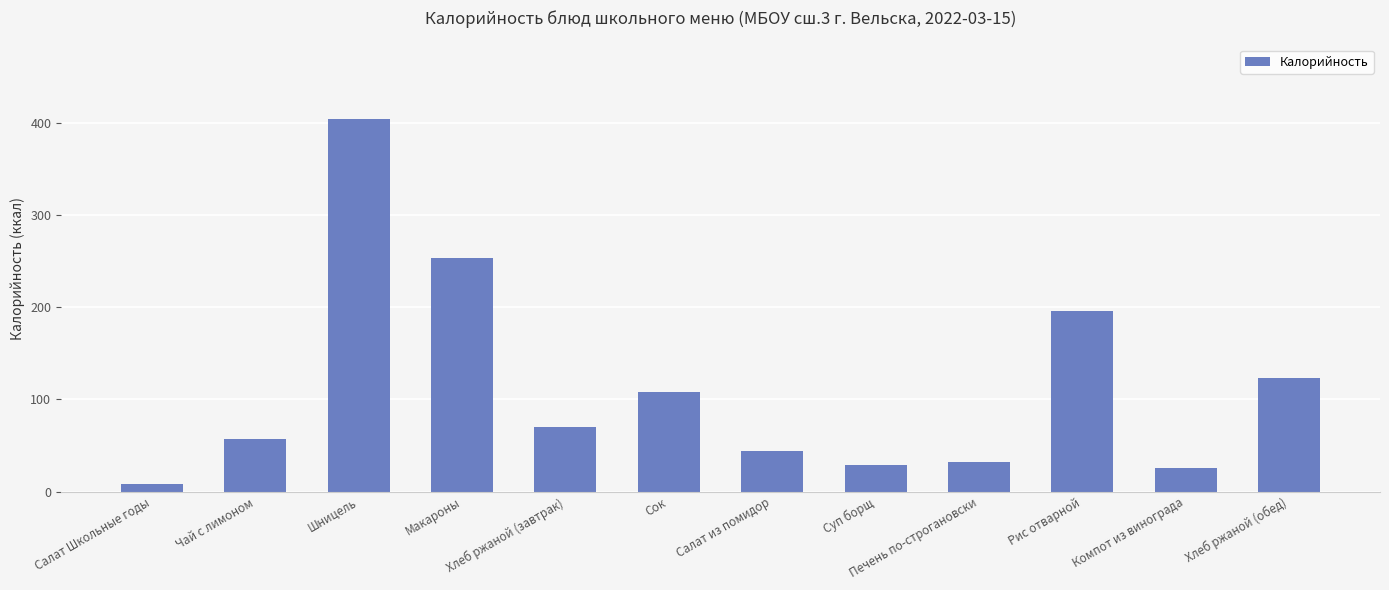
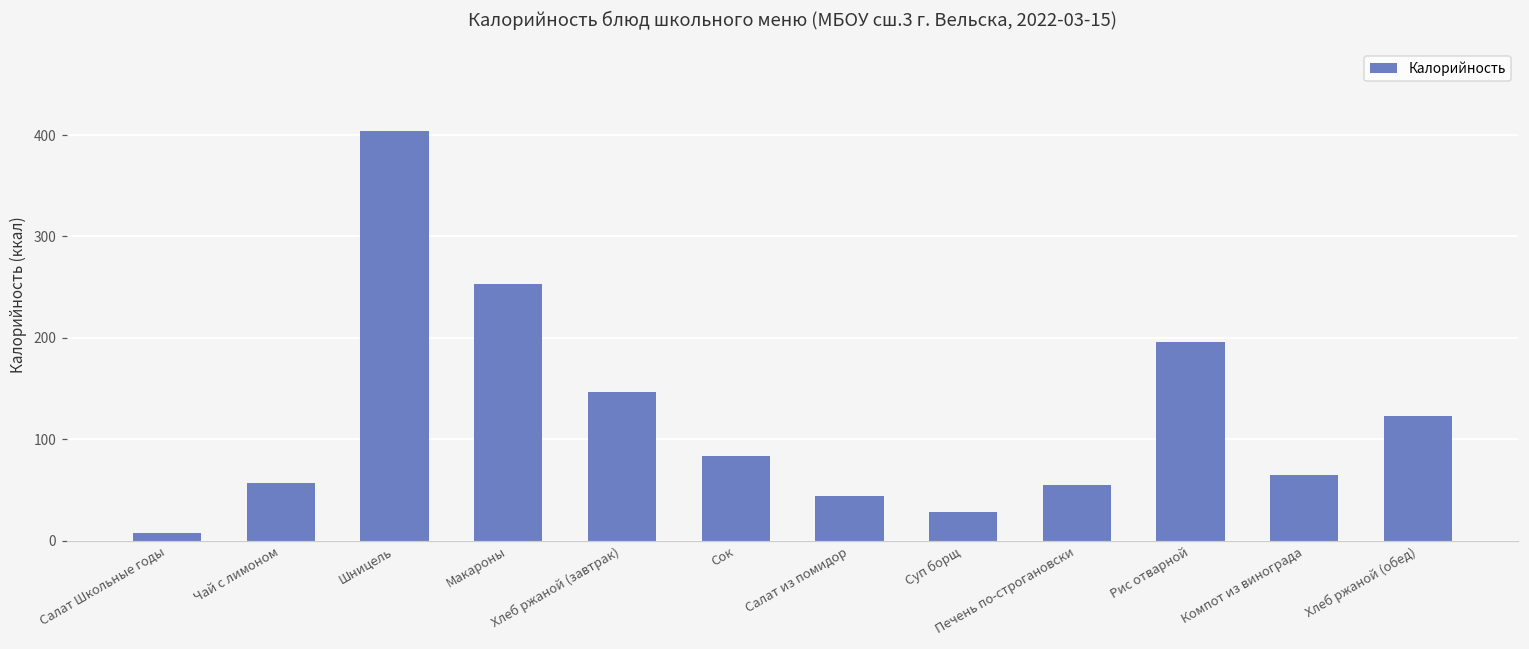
  {
    "Салат Школьные годы": 10,
    "Чай с лимоном": 60,
    "Шницель": 400,
    "Макароны": 250,
-   "Хлеб ржаной (завтрак)": 70,
-   "Сок": 110,
+   "Хлеб ржаной (завтрак)": 150,
+   "Сок": 80,
    "Салат из помидор": 40,
    "Суп борщ": 30,
-   "Печень по-строгановски": 30,
+   "Печень по-строгановски": 60,
    "Рис отварной": 200,
-   "Компот из винограда": 30,
+   "Компот из винограда": 70,
    "Хлеб ржаной (обед)": 120
  }
